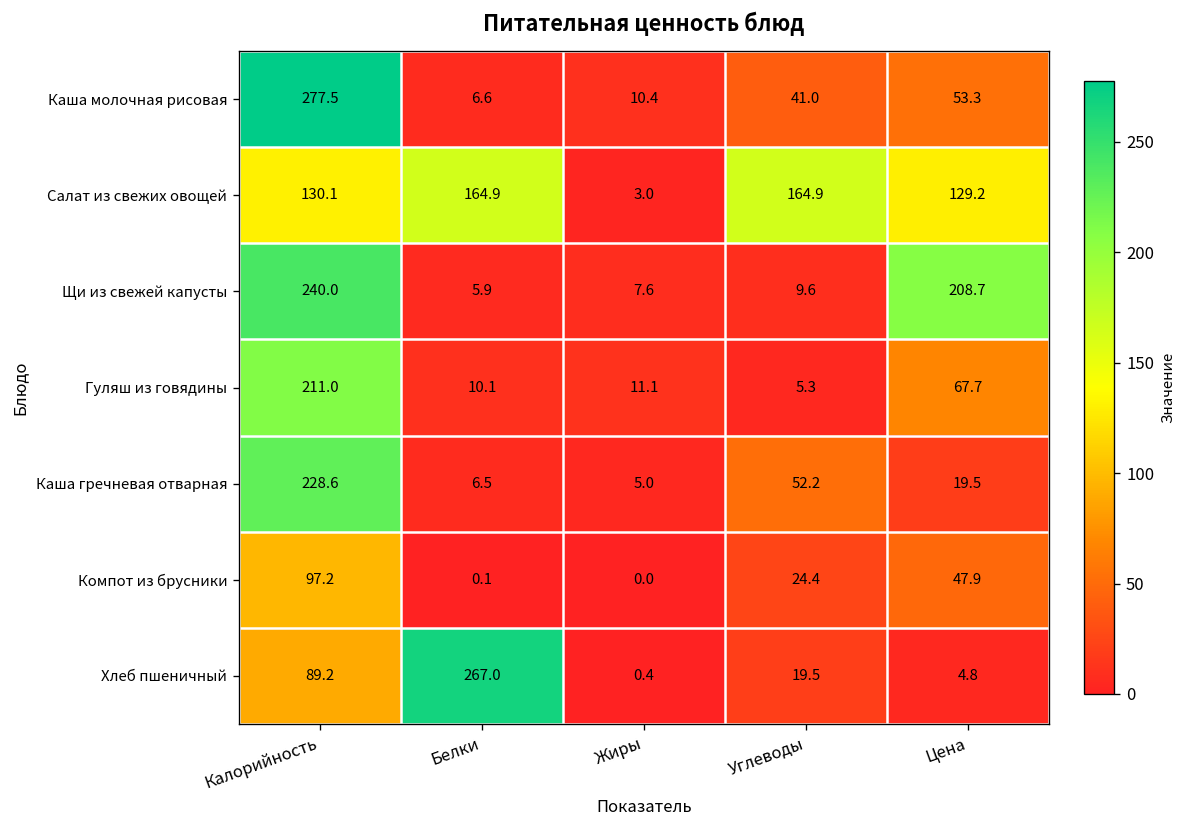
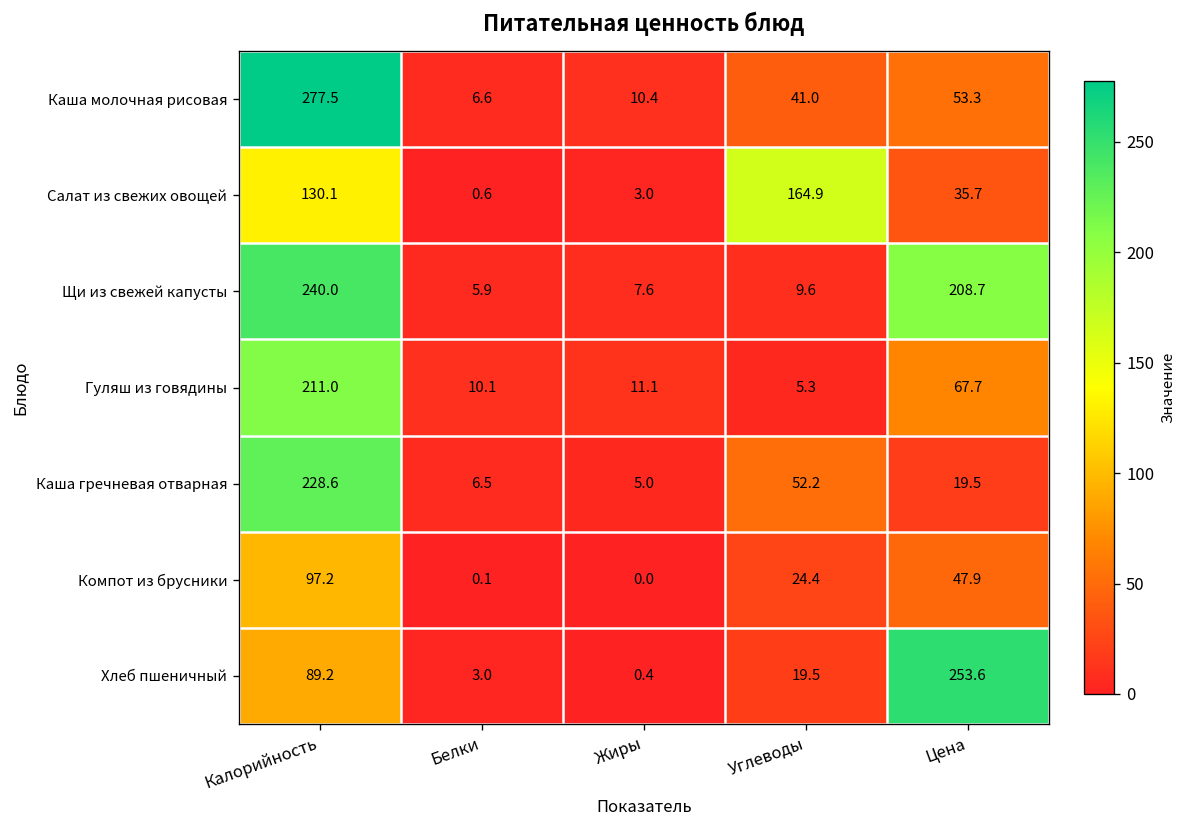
  {
    "Каша молочная рисовая": {
      "Калорийность": 277.5,
      "Белки": 6.6,
      "Жиры": 10.4,
      "Углеводы": 41.0,
      "Цена": 53.3
    },
    "Салат из свежих овощей": {
      "Калорийность": 130.1,
-     "Белки": 164.9,
+     "Белки": 0.6,
      "Жиры": 3.0,
      "Углеводы": 164.9,
-     "Цена": 129.2
+     "Цена": 35.7
    },
    "Щи из свежей капусты": {
      "Калорийность": 240.0,
      "Белки": 5.9,
      "Жиры": 7.6,
      "Углеводы": 9.6,
      "Цена": 208.7
    },
    "Гуляш из говядины": {
      "Калорийность": 211.0,
      "Белки": 10.1,
      "Жиры": 11.1,
      "Углеводы": 5.3,
      "Цена": 67.7
    },
    "Каша гречневая отварная": {
      "Калорийность": 228.6,
      "Белки": 6.5,
      "Жиры": 5.0,
      "Углеводы": 52.2,
      "Цена": 19.5
    },
    "Компот из брусники": {
      "Калорийность": 97.2,
      "Белки": 0.1,
      "Жиры": 0.0,
      "Углеводы": 24.4,
      "Цена": 47.9
    },
    "Хлеб пшеничный": {
      "Калорийность": 89.2,
-     "Белки": 267.0,
+     "Белки": 3.0,
      "Жиры": 0.4,
      "Углеводы": 19.5,
-     "Цена": 4.8
+     "Цена": 253.6
    }
  }
